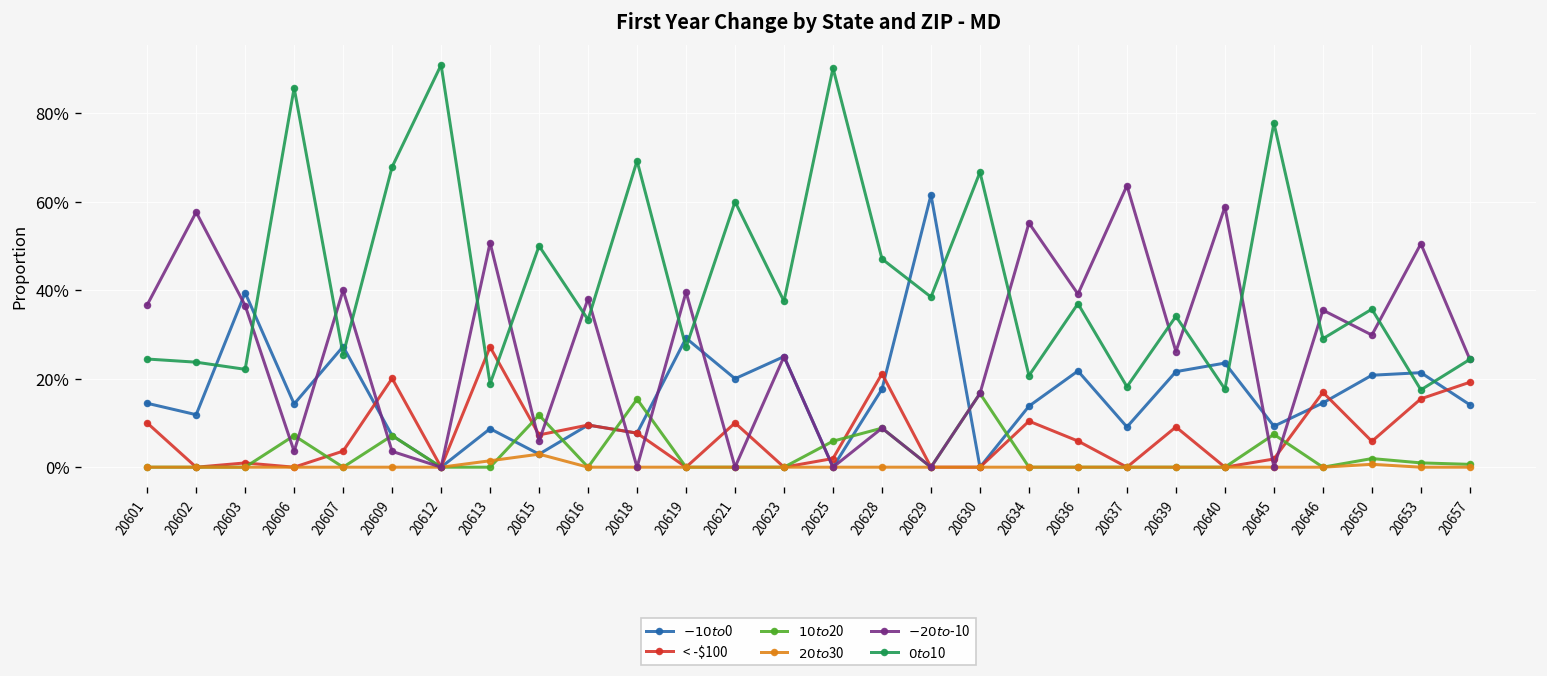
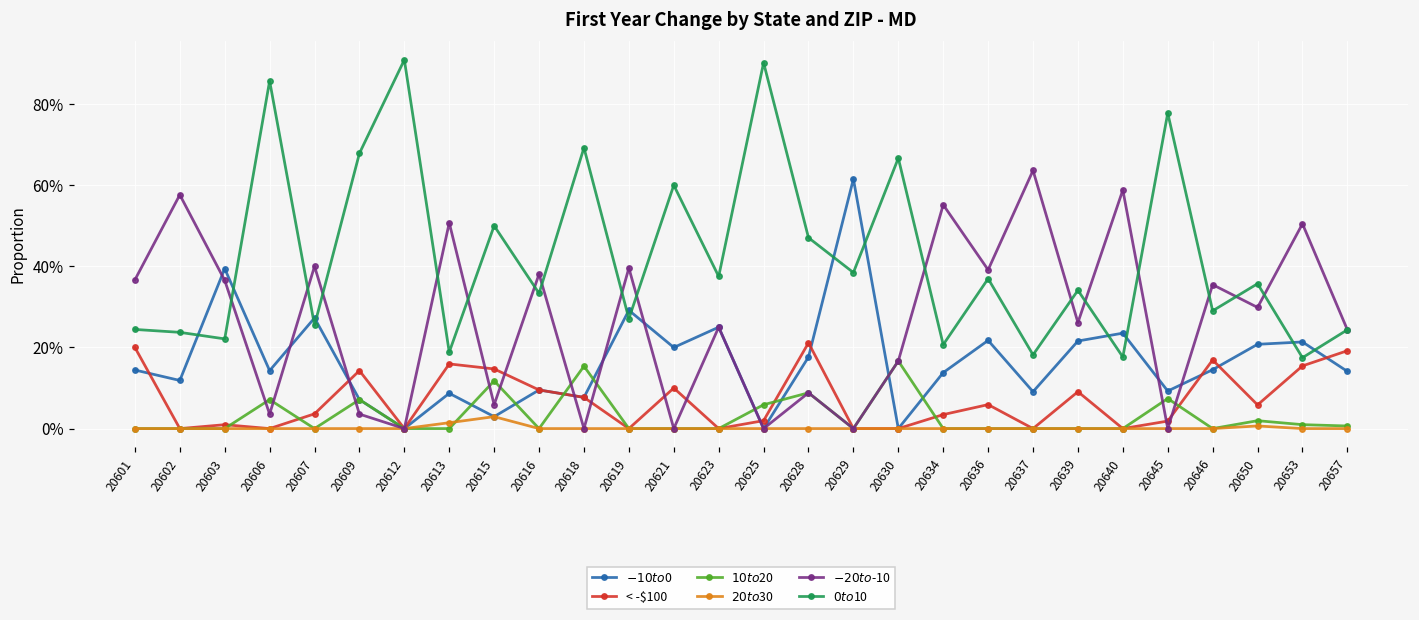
  {
    "< -$100": {
-     "20601": "10%",
+     "20601": "20%",
      "20603": "1%",
      "20607": "4%",
-     "20609": "20%",
-     "20613": "27%",
-     "20615": "7%",
+     "20609": "14%",
+     "20613": "16%",
+     "20615": "15%",
      "20621": "10%",
      "20625": "2%",
      "20628": "21%",
-     "20634": "10%",
+     "20634": "3%",
      "20636": "6%",
      "20639": "9%",
      "20645": "2%",
      "20646": "17%",
      "20650": "6%",
      "20653": "15%",
      "20657": "19%"
    }
  }
